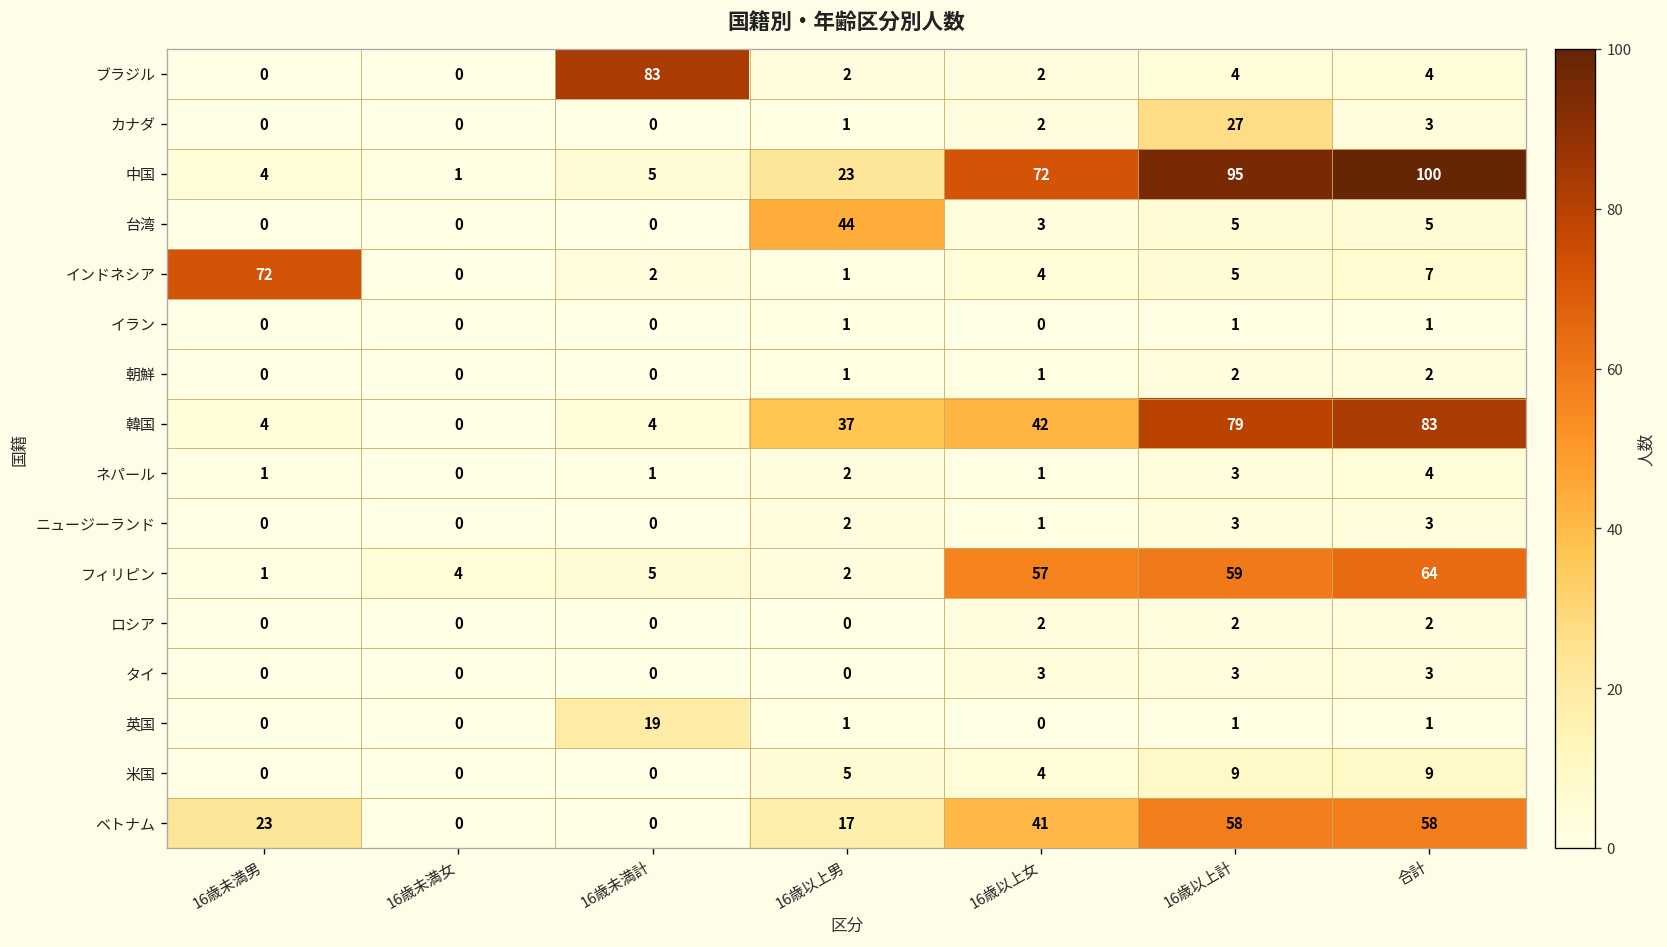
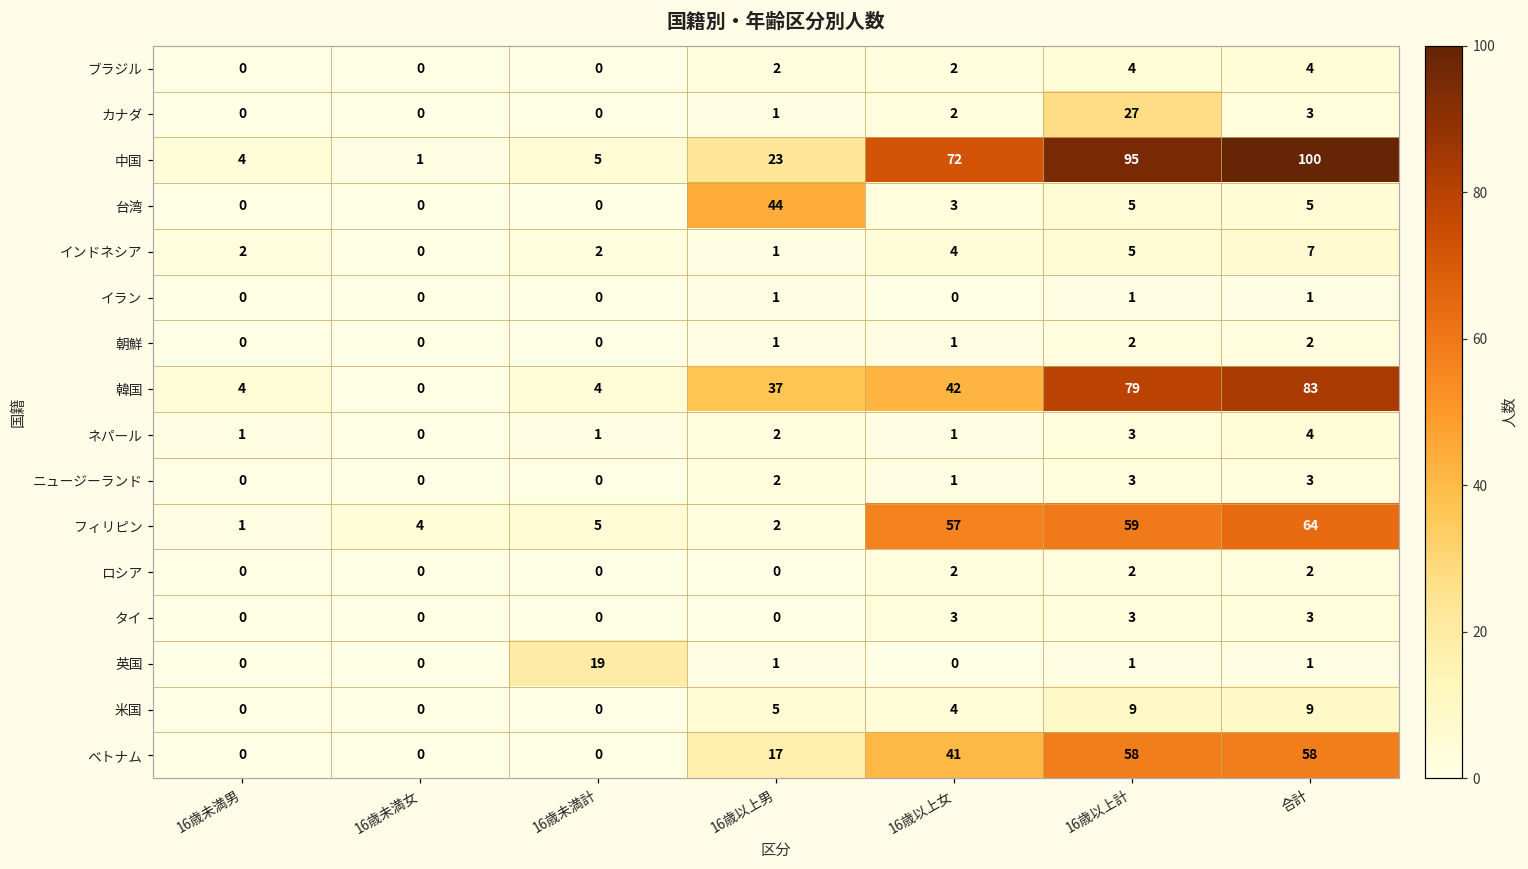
  {
    "ブラジル": {
      "16歳未満男": 0,
      "16歳未満女": 0,
-     "16歳未満計": 83,
+     "16歳未満計": 0,
      "16歳以上男": 2,
      "16歳以上女": 2,
      "16歳以上計": 4,
      "合計": 4
    },
    "カナダ": {
      "16歳未満男": 0,
      "16歳未満女": 0,
      "16歳未満計": 0,
      "16歳以上男": 1,
      "16歳以上女": 2,
      "16歳以上計": 27,
      "合計": 3
    },
    "中国": {
      "16歳未満男": 4,
      "16歳未満女": 1,
      "16歳未満計": 5,
      "16歳以上男": 23,
      "16歳以上女": 72,
      "16歳以上計": 95,
      "合計": 100
    },
    "台湾": {
      "16歳未満男": 0,
      "16歳未満女": 0,
      "16歳未満計": 0,
      "16歳以上男": 44,
      "16歳以上女": 3,
      "16歳以上計": 5,
      "合計": 5
    },
    "インドネシア": {
-     "16歳未満男": 72,
+     "16歳未満男": 2,
      "16歳未満女": 0,
      "16歳未満計": 2,
      "16歳以上男": 1,
      "16歳以上女": 4,
      "16歳以上計": 5,
      "合計": 7
    },
    "イラン": {
      "16歳未満男": 0,
      "16歳未満女": 0,
      "16歳未満計": 0,
      "16歳以上男": 1,
      "16歳以上女": 0,
      "16歳以上計": 1,
      "合計": 1
    },
    "朝鮮": {
      "16歳未満男": 0,
      "16歳未満女": 0,
      "16歳未満計": 0,
      "16歳以上男": 1,
      "16歳以上女": 1,
      "16歳以上計": 2,
      "合計": 2
    },
    "韓国": {
      "16歳未満男": 4,
      "16歳未満女": 0,
      "16歳未満計": 4,
      "16歳以上男": 37,
      "16歳以上女": 42,
      "16歳以上計": 79,
      "合計": 83
    },
    "ネパール": {
      "16歳未満男": 1,
      "16歳未満女": 0,
      "16歳未満計": 1,
      "16歳以上男": 2,
      "16歳以上女": 1,
      "16歳以上計": 3,
      "合計": 4
    },
    "ニュージーランド": {
      "16歳未満男": 0,
      "16歳未満女": 0,
      "16歳未満計": 0,
      "16歳以上男": 2,
      "16歳以上女": 1,
      "16歳以上計": 3,
      "合計": 3
    },
    "フィリピン": {
      "16歳未満男": 1,
      "16歳未満女": 4,
      "16歳未満計": 5,
      "16歳以上男": 2,
      "16歳以上女": 57,
      "16歳以上計": 59,
      "合計": 64
    },
    "ロシア": {
      "16歳未満男": 0,
      "16歳未満女": 0,
      "16歳未満計": 0,
      "16歳以上男": 0,
      "16歳以上女": 2,
      "16歳以上計": 2,
      "合計": 2
    },
    "タイ": {
      "16歳未満男": 0,
      "16歳未満女": 0,
      "16歳未満計": 0,
      "16歳以上男": 0,
      "16歳以上女": 3,
      "16歳以上計": 3,
      "合計": 3
    },
    "英国": {
      "16歳未満男": 0,
      "16歳未満女": 0,
      "16歳未満計": 19,
      "16歳以上男": 1,
      "16歳以上女": 0,
      "16歳以上計": 1,
      "合計": 1
    },
    "米国": {
      "16歳未満男": 0,
      "16歳未満女": 0,
      "16歳未満計": 0,
      "16歳以上男": 5,
      "16歳以上女": 4,
      "16歳以上計": 9,
      "合計": 9
    },
    "ベトナム": {
-     "16歳未満男": 23,
+     "16歳未満男": 0,
      "16歳未満女": 0,
      "16歳未満計": 0,
      "16歳以上男": 17,
      "16歳以上女": 41,
      "16歳以上計": 58,
      "合計": 58
    }
  }
